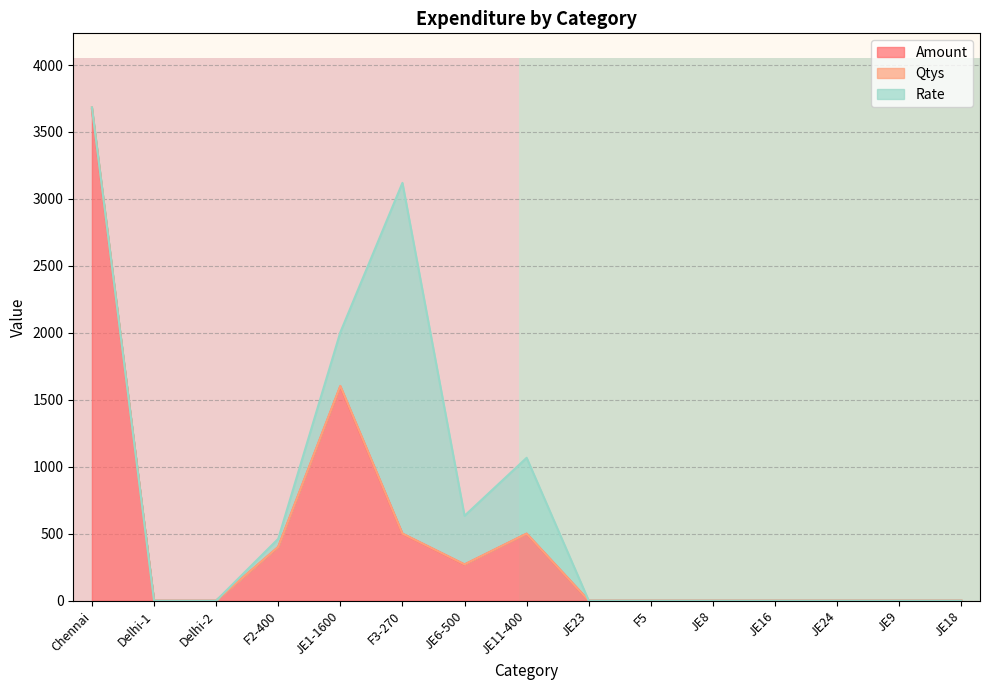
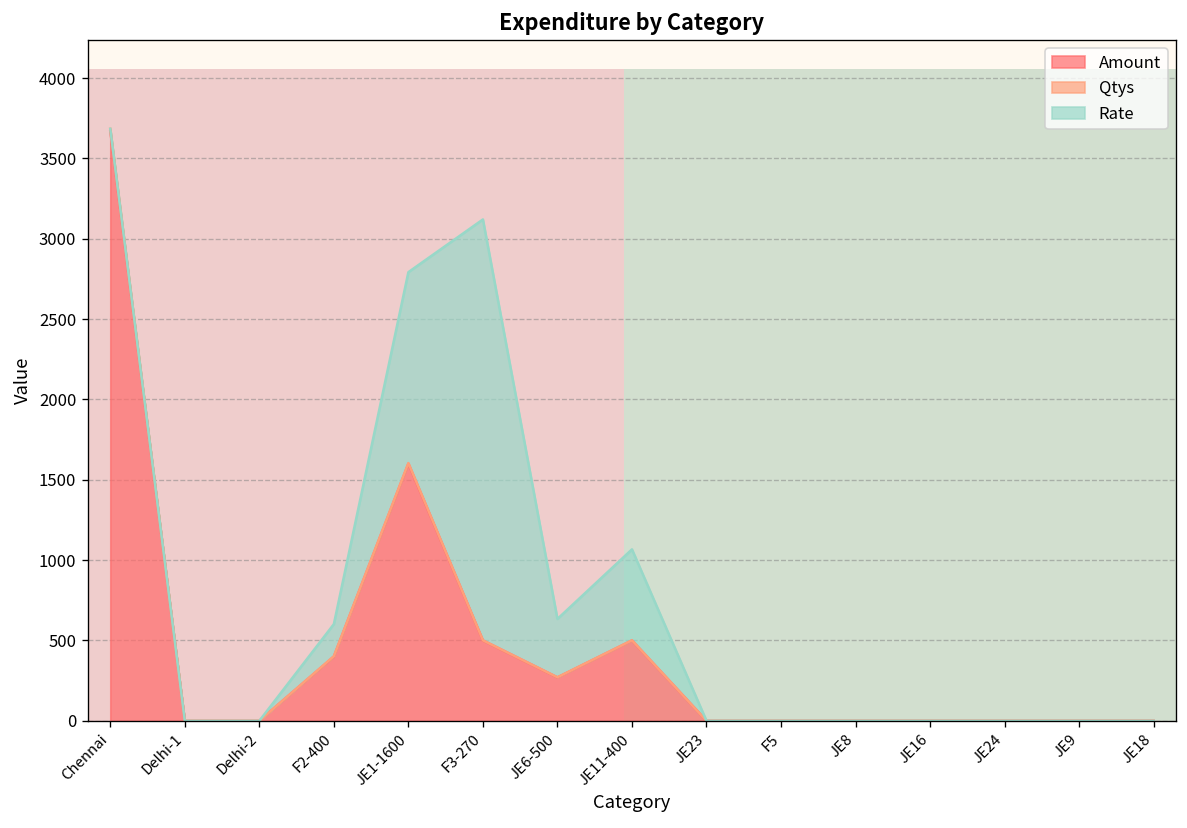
  {
    "Rate": {
-     "F2-400": 60,
-     "JE1-1600": 400,
+     "F2-400": 200,
+     "JE1-1600": 1190,
      "F3-270": 2620,
      "JE6-500": 360,
      "JE11-400": 570
    }
  }
